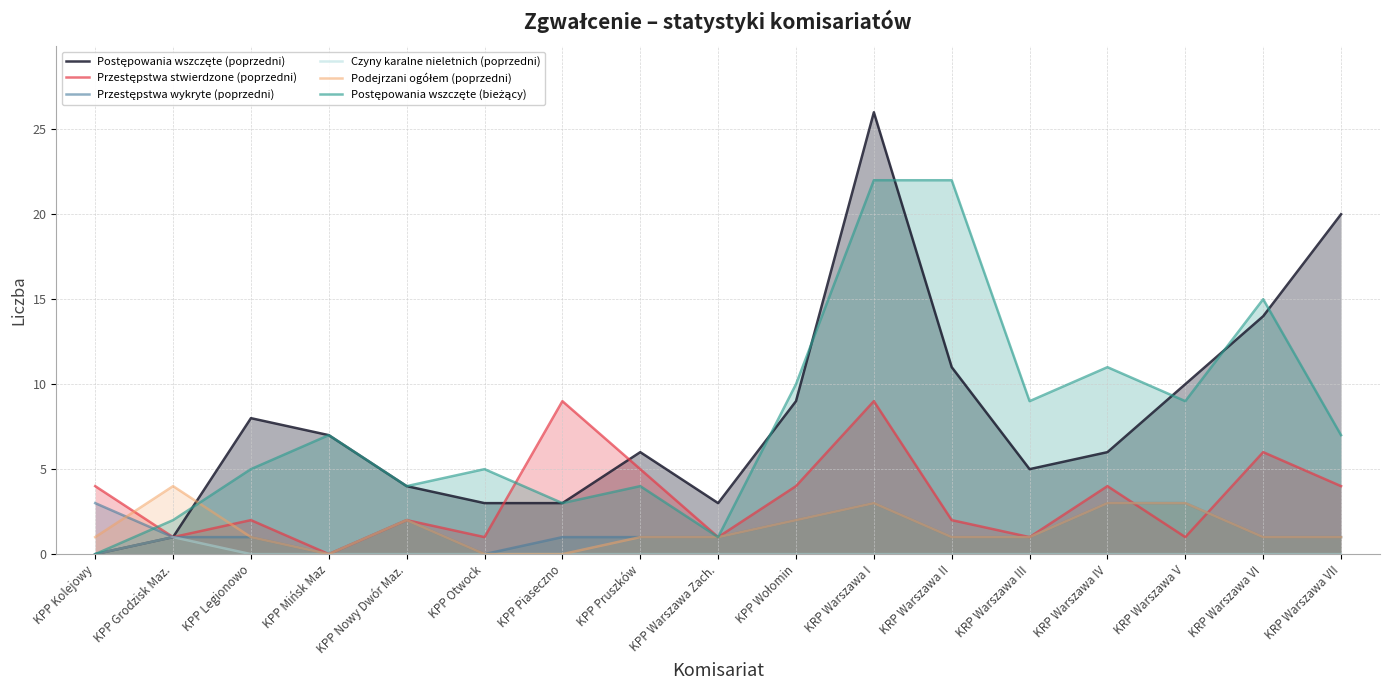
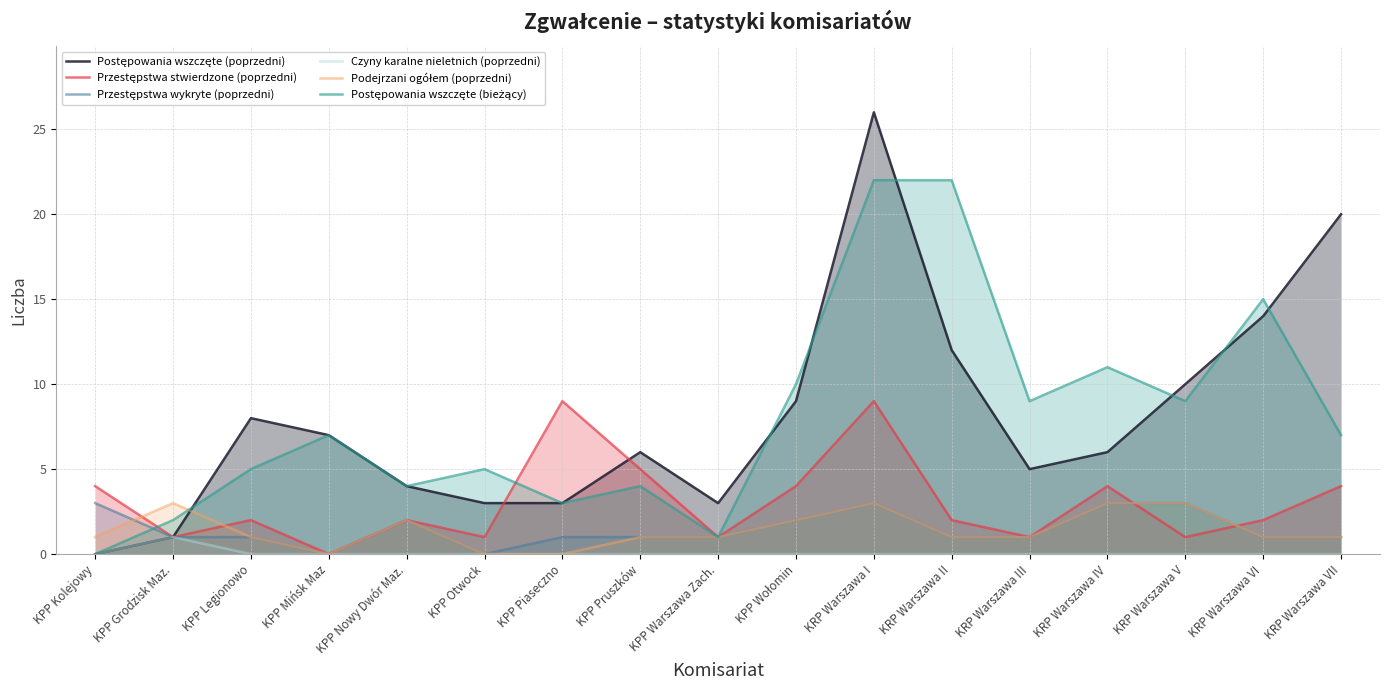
  {
    "Postępowania wszczęte (poprzedni)": {
      "KPP Legionowo": 8,
      "KPP Otwock": 3,
      "KPP Pruszków": 6,
      "KPP Warszawa Zach.": 3,
      "KPP Wołomin": 9,
      "KRP Warszawa I": 26,
-     "KRP Warszawa II": 11,
+     "KRP Warszawa II": 12,
      "KRP Warszawa III": 5,
      "KRP Warszawa IV": 6,
      "KRP Warszawa V": 10,
      "KRP Warszawa VI": 14,
      "KRP Warszawa VII": 20
    },
    "Przestępstwa stwierdzone (poprzedni)": {
      "KPP Kolejowy": 4,
      "KPP Legionowo": 2,
      "KPP Otwock": 1,
      "KPP Piaseczno": 9,
      "KPP Pruszków": 5,
      "KPP Wołomin": 4,
      "KRP Warszawa I": 9,
      "KRP Warszawa II": 2,
      "KRP Warszawa IV": 4,
      "KRP Warszawa V": 1,
-     "KRP Warszawa VI": 6,
+     "KRP Warszawa VI": 2,
      "KRP Warszawa VII": 4
    },
    "Czyny karalne nieletnich (poprzedni)": {
      "KPP Legionowo": 0,
      "KPP Nowy Dwór Maz.": 0,
      "KPP Pruszków": 0,
      "KPP Warszawa Zach.": 0,
      "KPP Wołomin": 0,
      "KRP Warszawa I": 0,
      "KRP Warszawa II": 0,
      "KRP Warszawa III": 0,
      "KRP Warszawa IV": 0,
      "KRP Warszawa V": 0,
      "KRP Warszawa VI": 0,
      "KRP Warszawa VII": 0
    },
    "Podejrzani ogółem (poprzedni)": {
      "KPP Kolejowy": 1,
-     "KPP Grodzisk Maz.": 4
+     "KPP Grodzisk Maz.": 3
    }
  }
